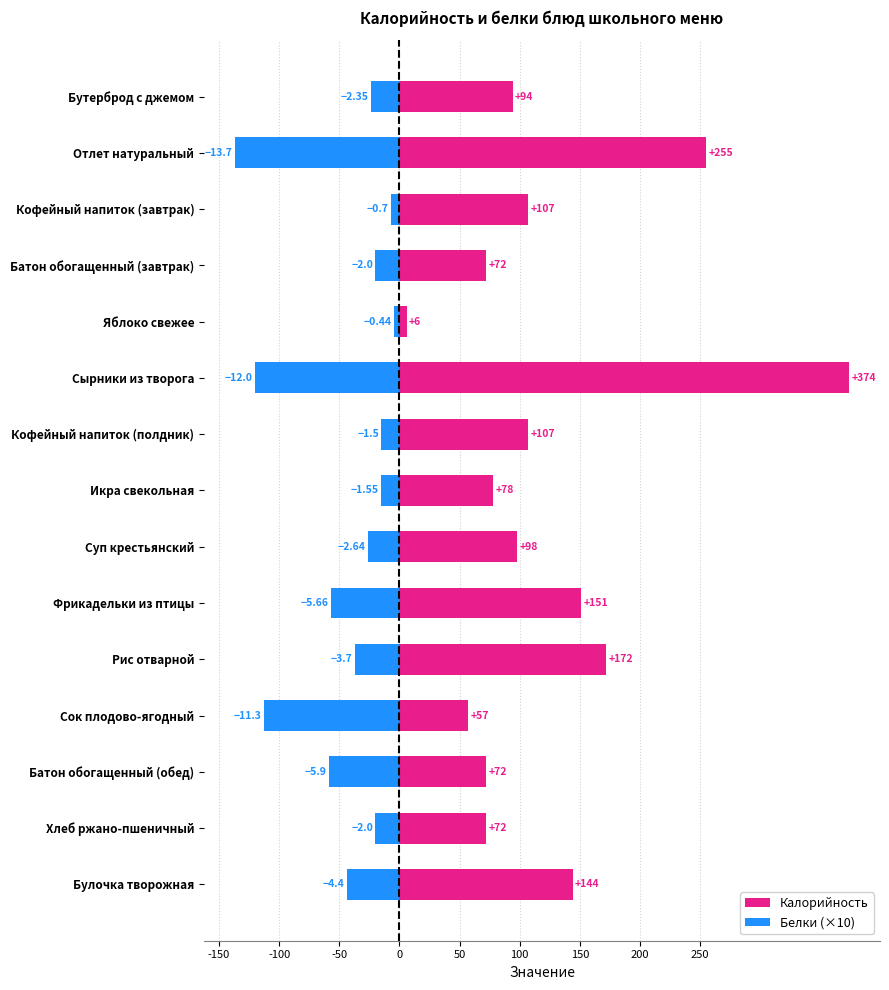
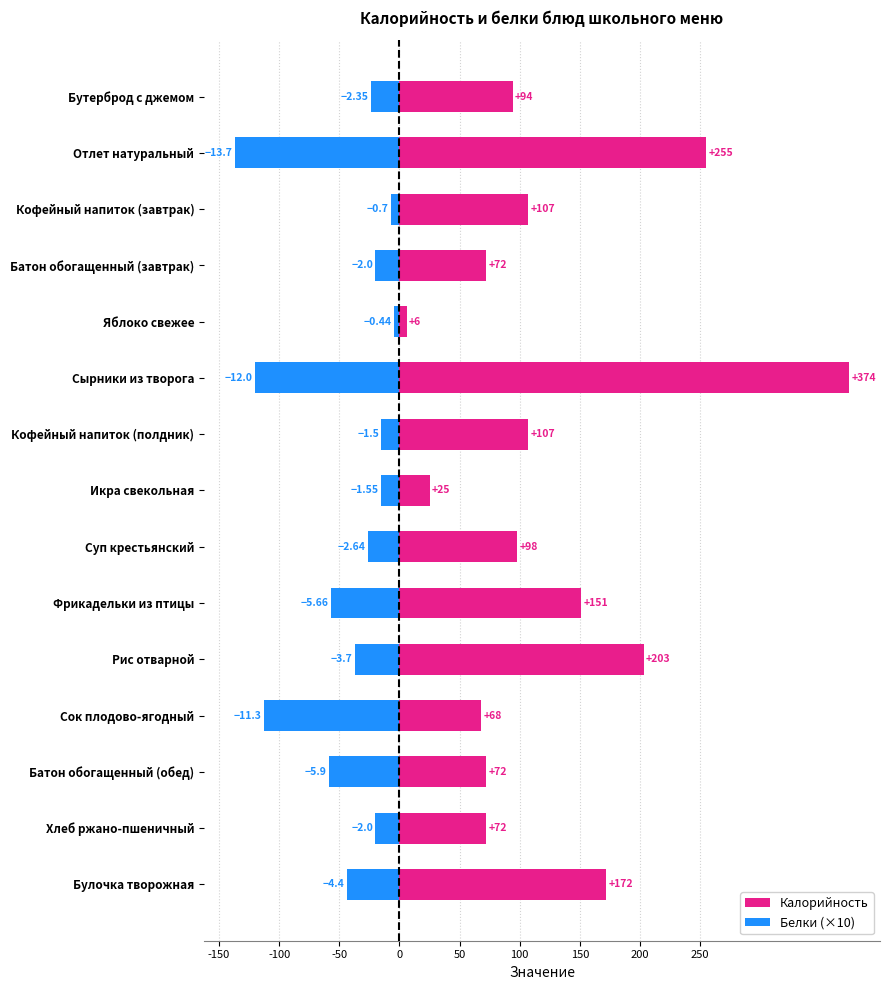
  {
    "Калорийность": {
      "Бутерброд с джемом": "+94",
      "Отлет натуральный": "+255",
      "Кофейный напиток (завтрак)": "+107",
      "Батон обогащенный (завтрак)": "+72",
      "Яблоко свежее": "+6",
      "Сырники из творога": "+374",
      "Кофейный напиток (полдник)": "+107",
-     "Икра свекольная": "+78",
+     "Икра свекольная": "+25",
      "Суп крестьянский": "+98",
      "Фрикадельки из птицы": "+151",
-     "Рис отварной": "+172",
-     "Сок плодово-ягодный": "+57",
+     "Рис отварной": "+203",
+     "Сок плодово-ягодный": "+68",
      "Батон обогащенный (обед)": "+72",
      "Хлеб ржано-пшеничный": "+72",
-     "Булочка творожная": "+144"
+     "Булочка творожная": "+172"
    }
  }
